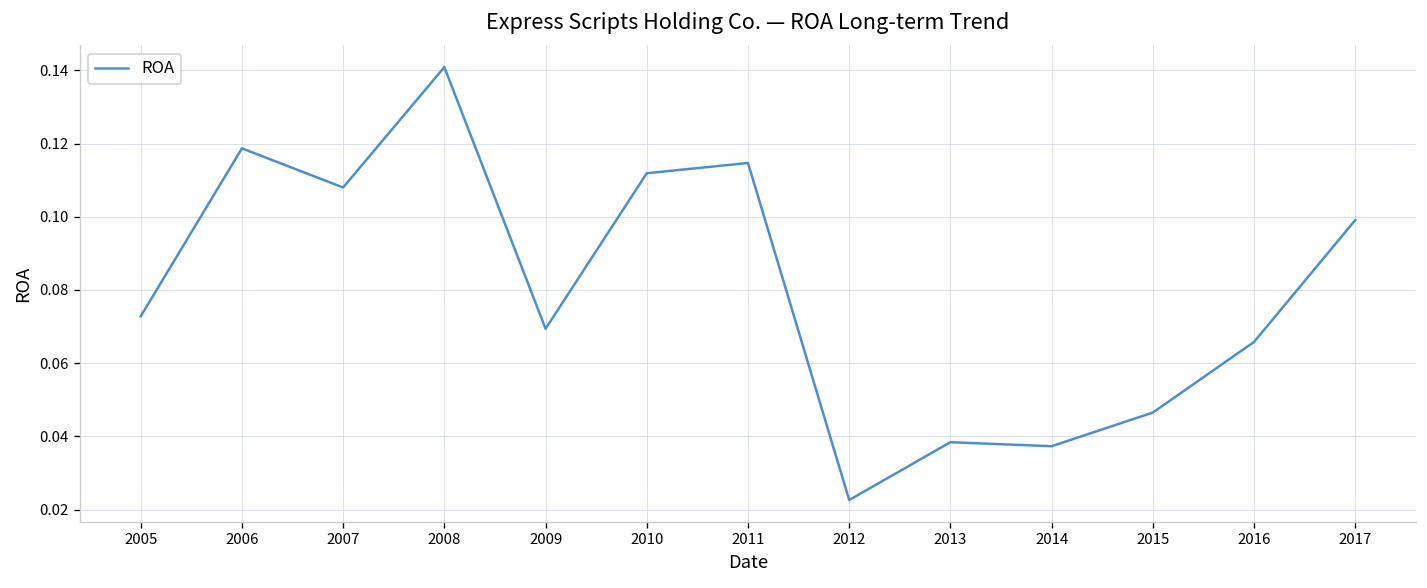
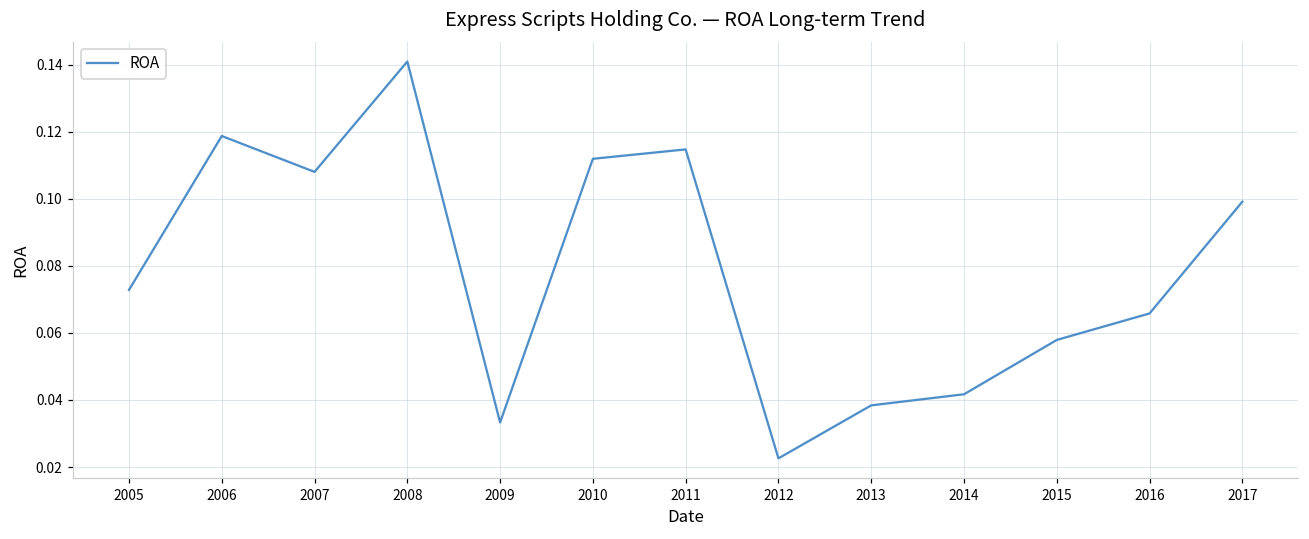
  {
    "2005": 0.073,
    "2006": 0.119,
    "2007": 0.108,
    "2008": 0.141,
-   "2009": 0.069,
+   "2009": 0.033,
    "2010": 0.112,
    "2011": 0.115,
    "2012": 0.023,
    "2013": 0.038,
-   "2014": 0.037,
-   "2015": 0.047,
+   "2014": 0.042,
+   "2015": 0.058,
    "2016": 0.066,
    "2017": 0.099
  }
